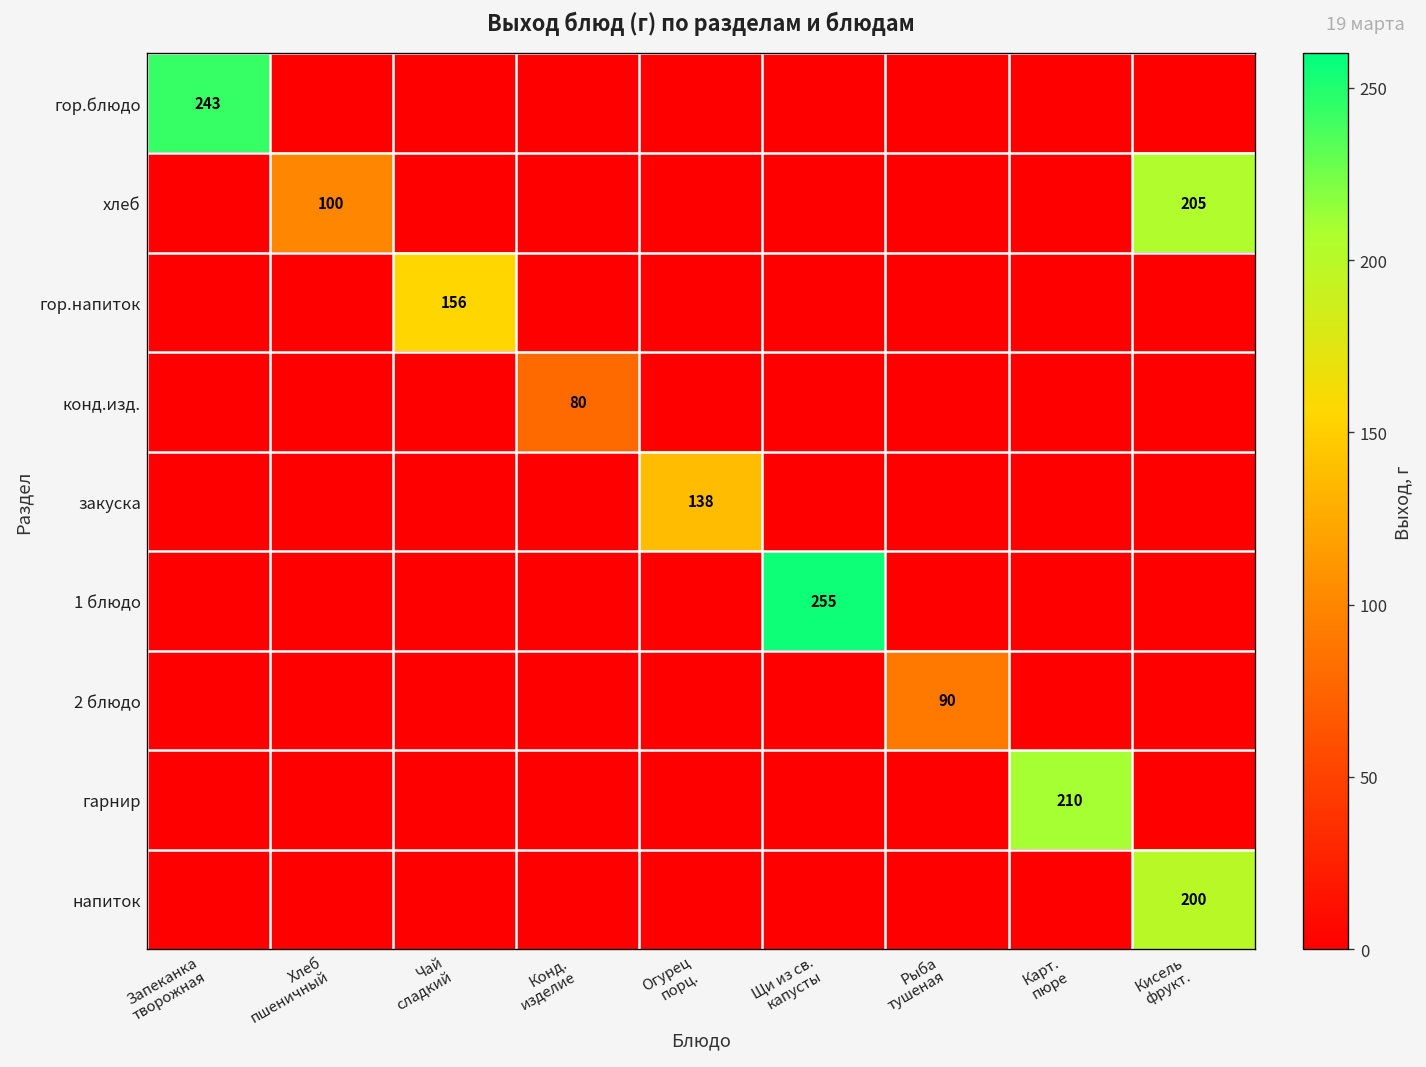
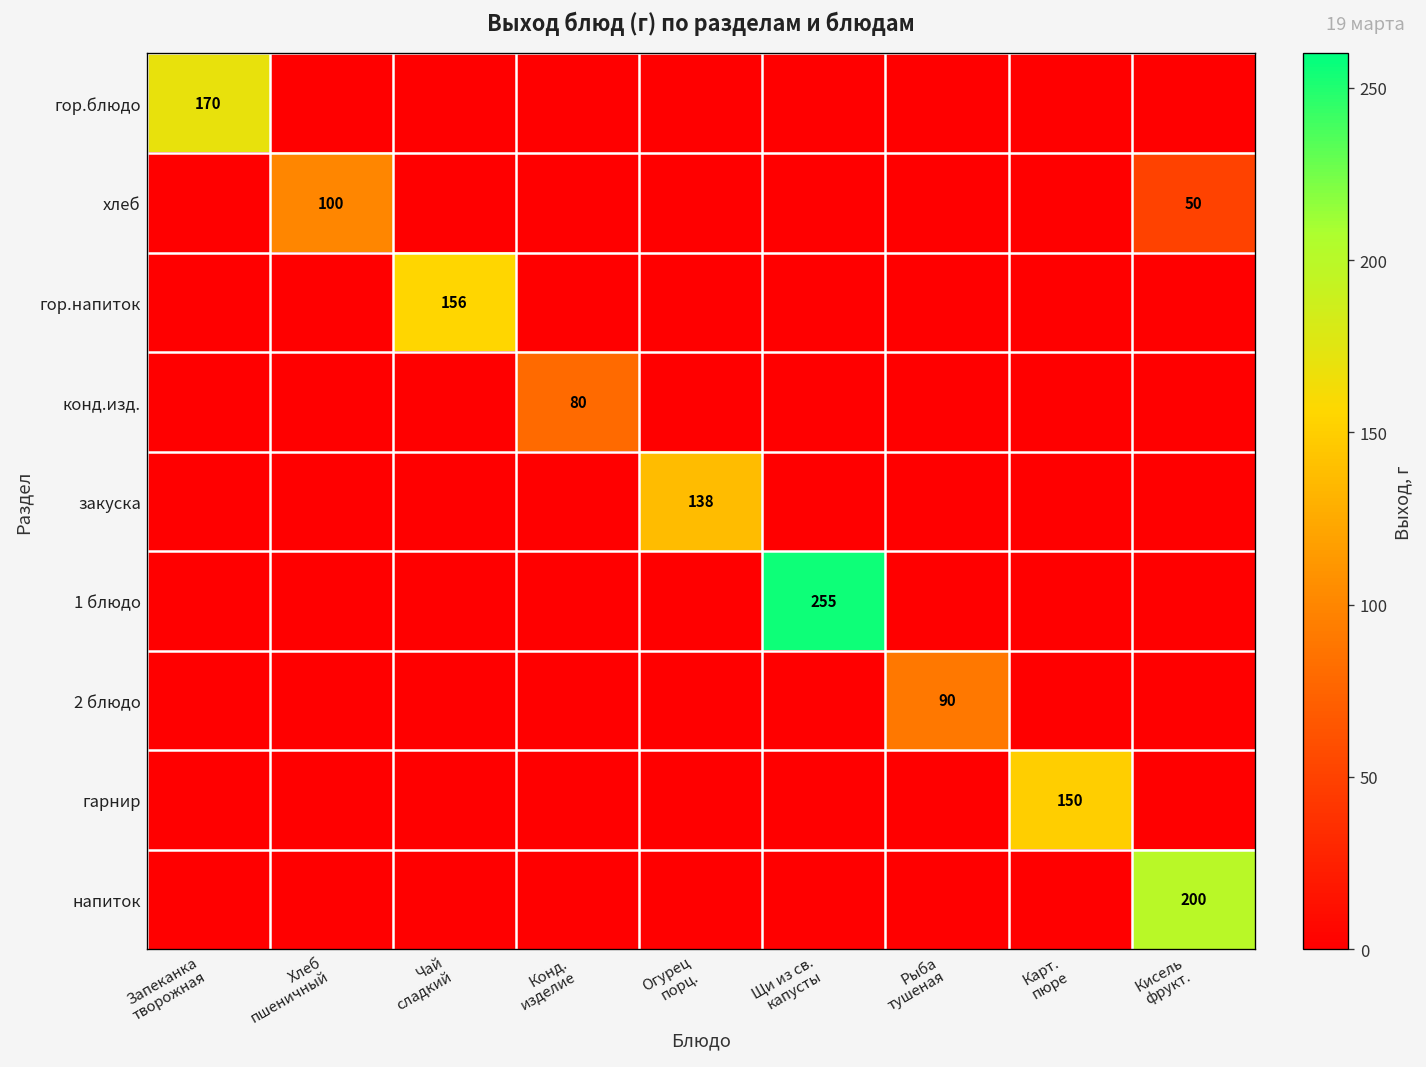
  {
    "гор.блюдо": {
-     "Запеканка творожная": 243
+     "Запеканка творожная": 170
    },
    "хлеб": {
      "Хлеб пшеничный": 100,
-     "Кисель фрукт.": 205
+     "Кисель фрукт.": 50
    },
    "гор.напиток": {
      "Чай сладкий": 156
    },
    "конд.изд.": {
      "Конд. изделие": 80
    },
    "закуска": {
      "Огурец порц.": 138
    },
    "1 блюдо": {
      "Щи из св. капусты": 255
    },
    "2 блюдо": {
      "Рыба тушеная": 90
    },
    "гарнир": {
-     "Карт. пюре": 210
+     "Карт. пюре": 150
    },
    "напиток": {
      "Кисель фрукт.": 200
    }
  }
